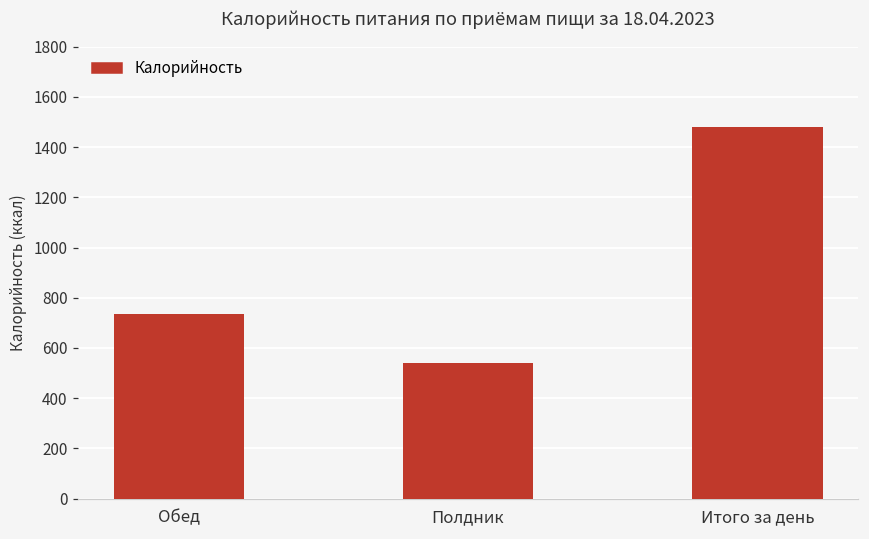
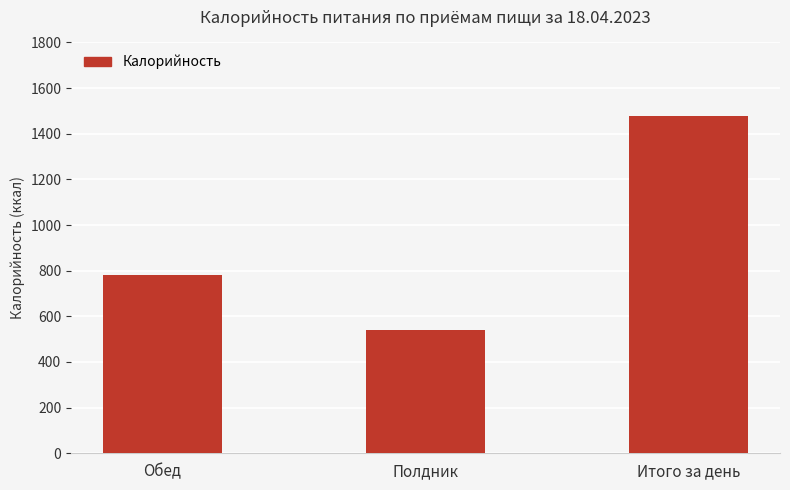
  {
-   "Обед": 740,
+   "Обед": 780,
    "Полдник": 540,
    "Итого за день": 1480
  }
